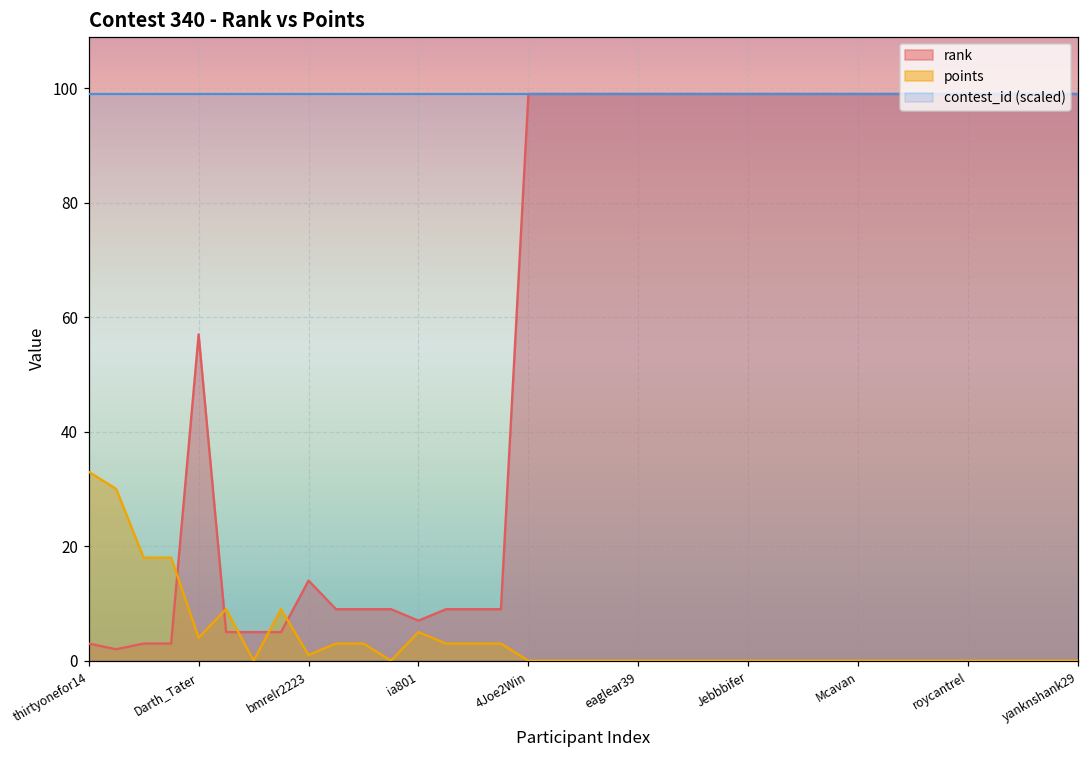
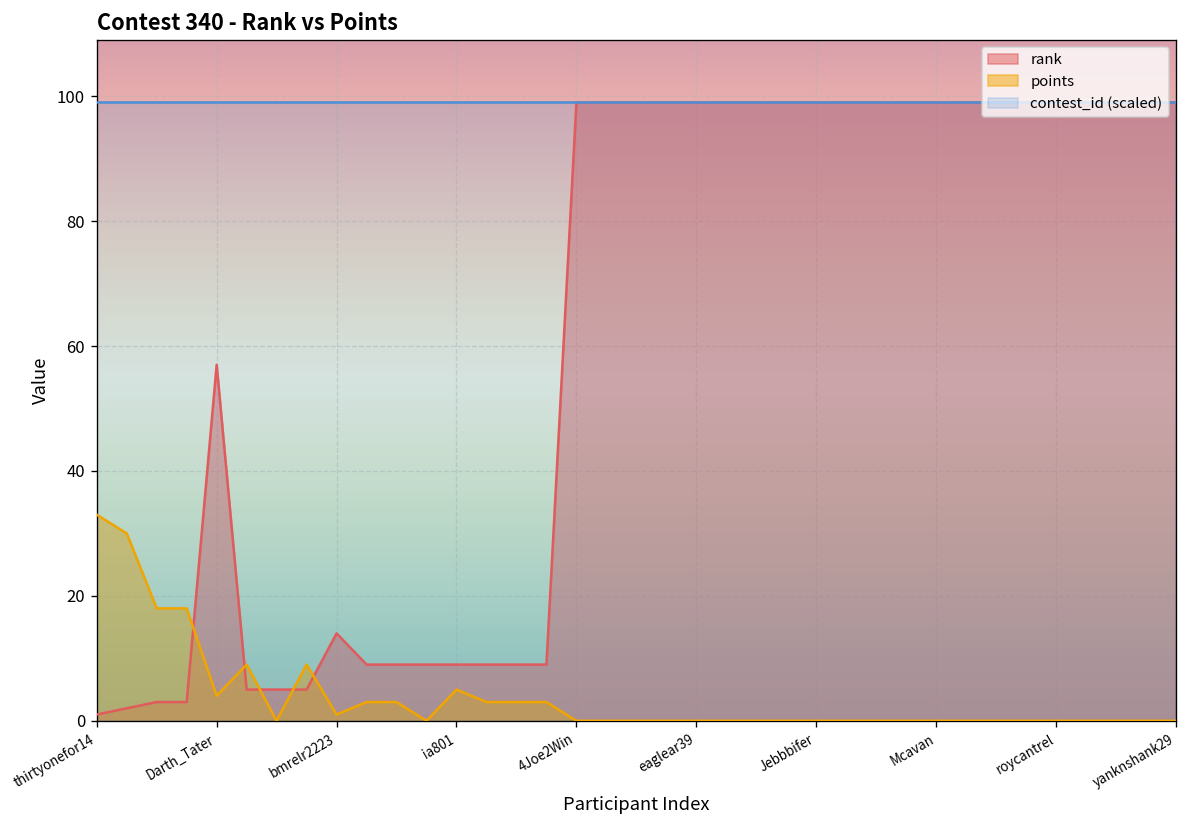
  {
    "rank": {
-     "thirtyonefor14": 3,
+     "thirtyonefor14": 1,
      "Darth_Tater": 57,
      "bmrelr2223": 14,
-     "ia801": 7
+     "ia801": 9
    },
    "points": {
      "thirtyonefor14": 33,
      "Darth_Tater": 4,
      "bmrelr2223": 1,
      "ia801": 5,
      "4Joe2Win": 0,
      "eaglear39": 0,
      "Jebbbifer": 0,
      "Mcavan": 0,
      "roycantrel": 0,
      "yanknshank29": 0
    },
    "contest_id (scaled)": {
      "thirtyonefor14": 99,
      "Darth_Tater": 99,
      "bmrelr2223": 99,
      "ia801": 99
    }
  }
